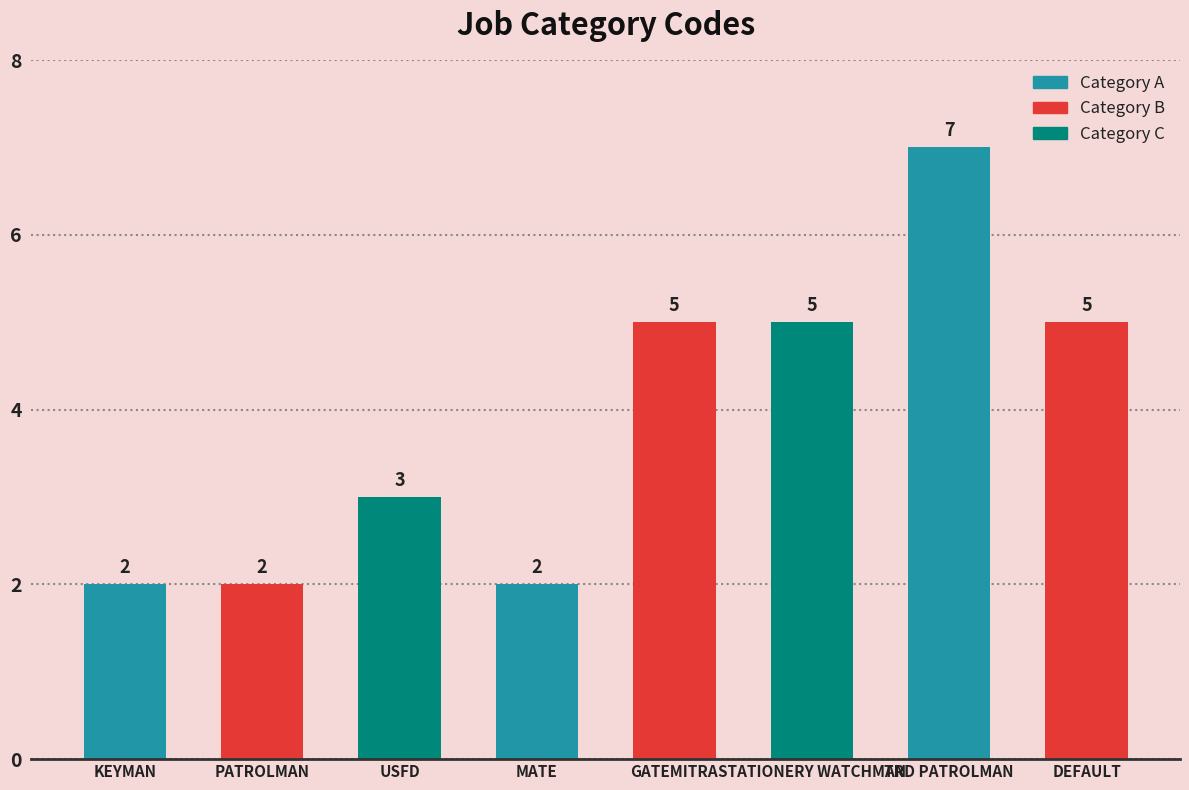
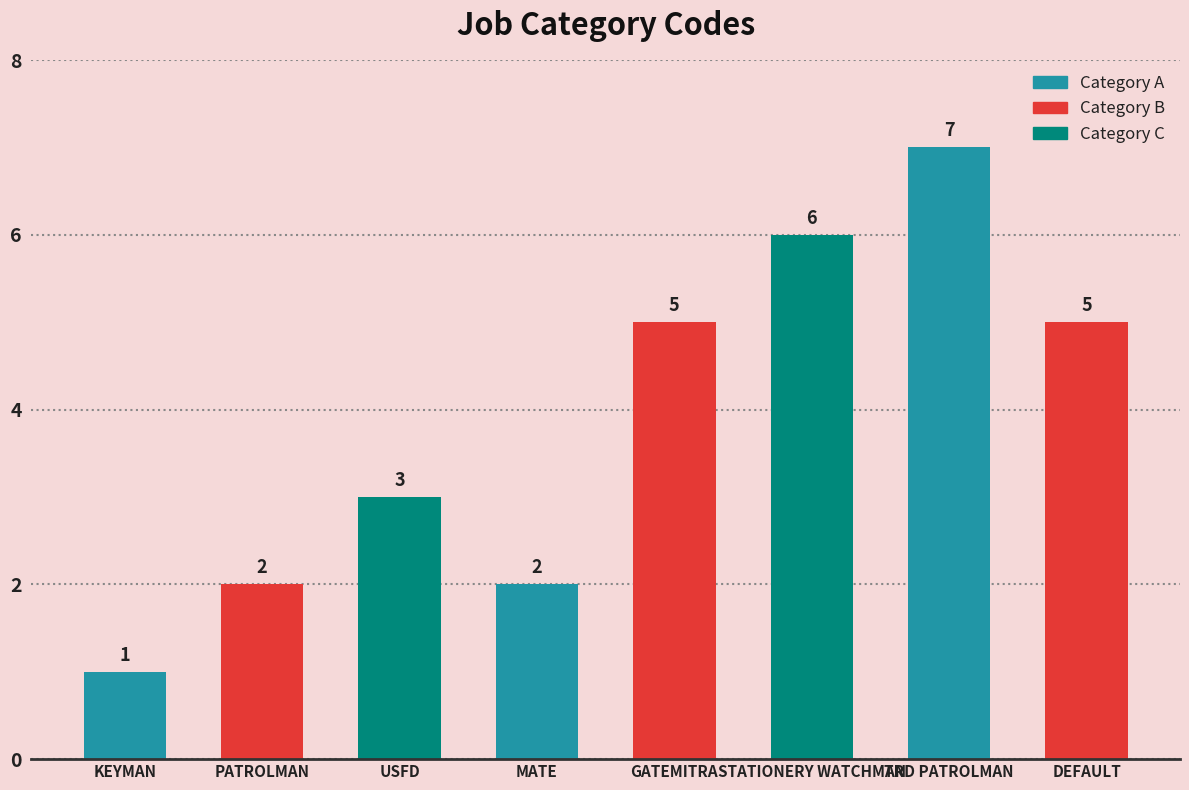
  {
-   "KEYMAN": 2,
+   "KEYMAN": 1,
    "PATROLMAN": 2,
    "USFD": 3,
    "MATE": 2,
    "GATEMITRA": 5,
-   "STATIONERY WATCHMAN": 5,
+   "STATIONERY WATCHMAN": 6,
    "DEFAULT": 5
  }
